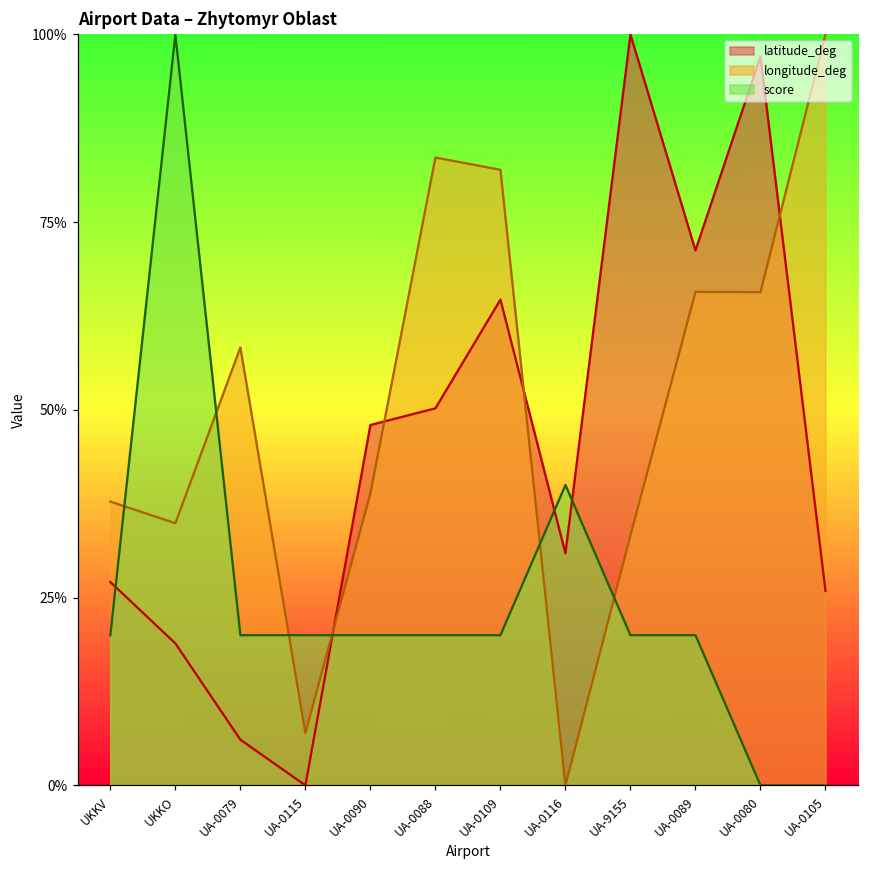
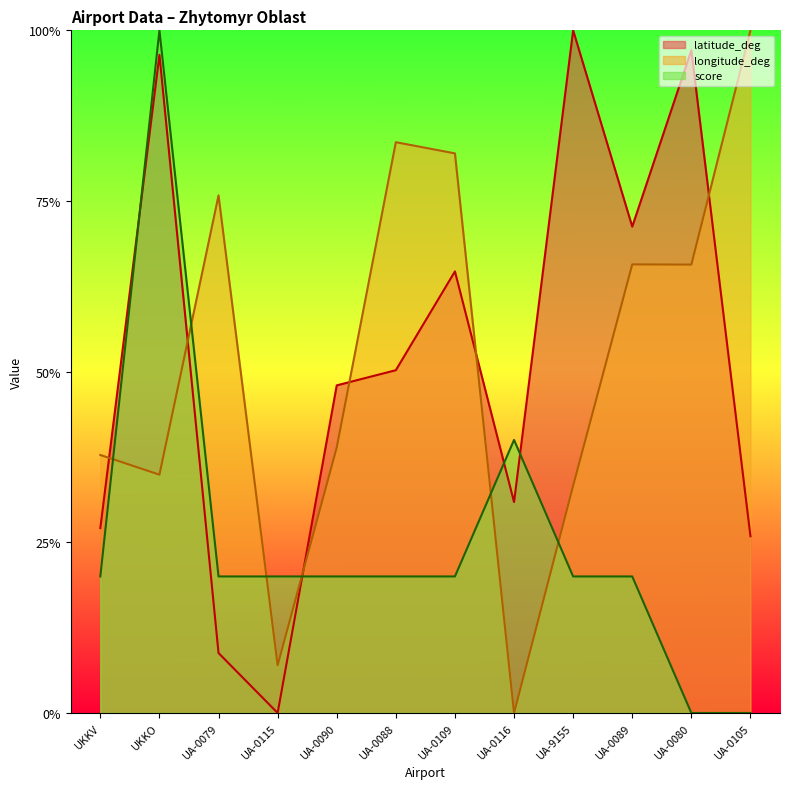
  {
    "latitude_deg": {
      "UKKV": "27%",
-     "UKKO": "19%",
-     "UA-0079": "6%",
+     "UKKO": "96%",
+     "UA-0079": "9%",
      "UA-0115": "0%",
      "UA-0090": "48%",
      "UA-0088": "50%",
      "UA-0109": "65%",
      "UA-0116": "31%",
      "UA-9155": "100%",
      "UA-0089": "71%",
      "UA-0105": "26%"
    },
    "longitude_deg": {
      "UKKV": "38%",
      "UKKO": "35%",
-     "UA-0079": "58%",
+     "UA-0079": "76%",
      "UA-0115": "7%",
      "UA-0090": "39%",
      "UA-0088": "84%",
      "UA-0109": "82%",
      "UA-0116": "0%",
      "UA-9155": "33%",
      "UA-0089": "66%",
      "UA-0080": "66%",
      "UA-0105": "100%"
    },
    "score": {
      "UKKV": "20%",
      "UKKO": "100%",
      "UA-0079": "20%",
      "UA-0115": "20%",
      "UA-0090": "20%",
      "UA-0088": "20%",
      "UA-0109": "20%",
      "UA-0116": "40%",
      "UA-9155": "20%",
      "UA-0089": "20%",
      "UA-0080": "0%",
      "UA-0105": "0%"
    }
  }
